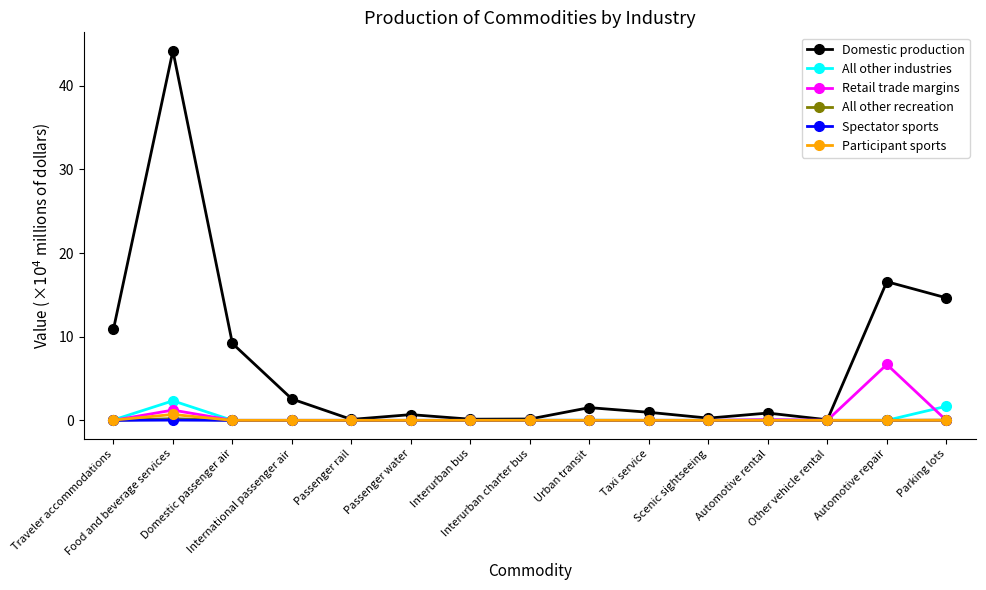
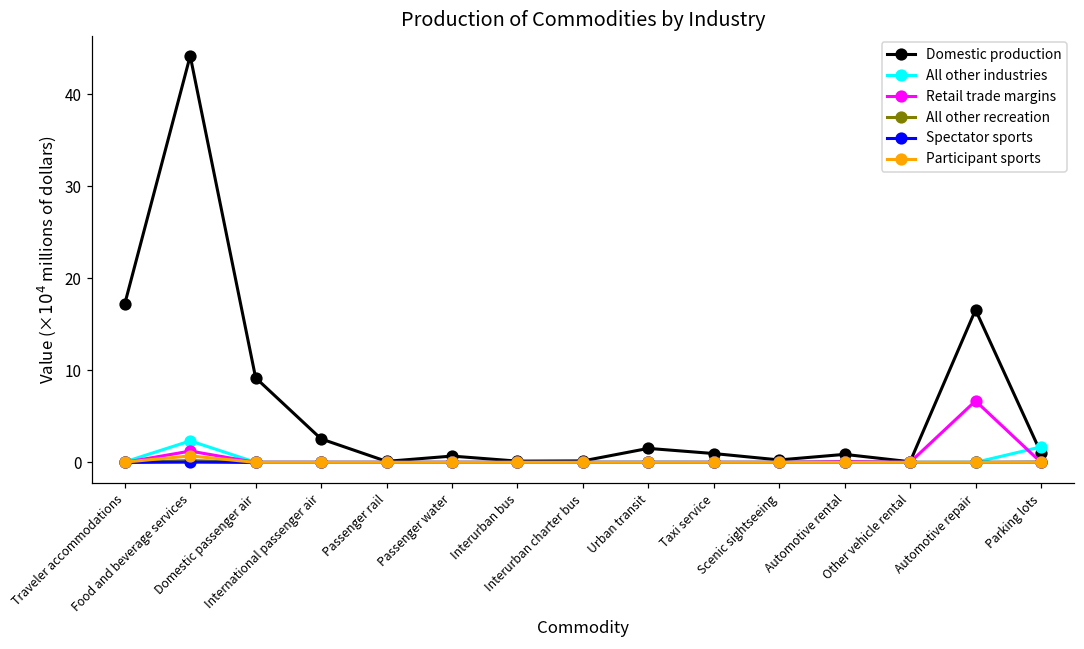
  {
    "Domestic production": {
-     "Traveler accommodations": 11,
+     "Traveler accommodations": 17,
      "Food and beverage services": 44,
      "Domestic passenger air": 9,
      "International passenger air": 3,
      "Passenger water": 1,
      "Urban transit": 2,
      "Taxi service": 1,
      "Automotive rental": 1,
      "Automotive repair": 17,
-     "Parking lots": 15
+     "Parking lots": 1
    },
    "All other industries": {
      "Food and beverage services": 2,
      "Parking lots": 2
    },
    "Retail trade margins": {
      "Food and beverage services": 1,
      "Automotive repair": 7
    },
    "Participant sports": {
      "Food and beverage services": 1
    }
  }
